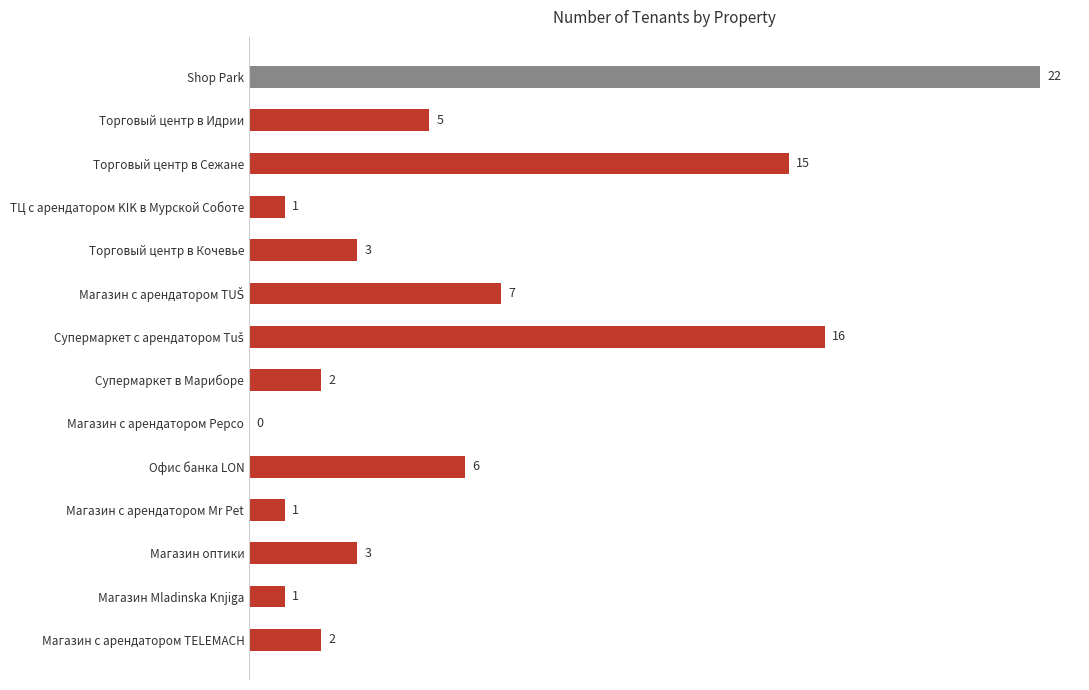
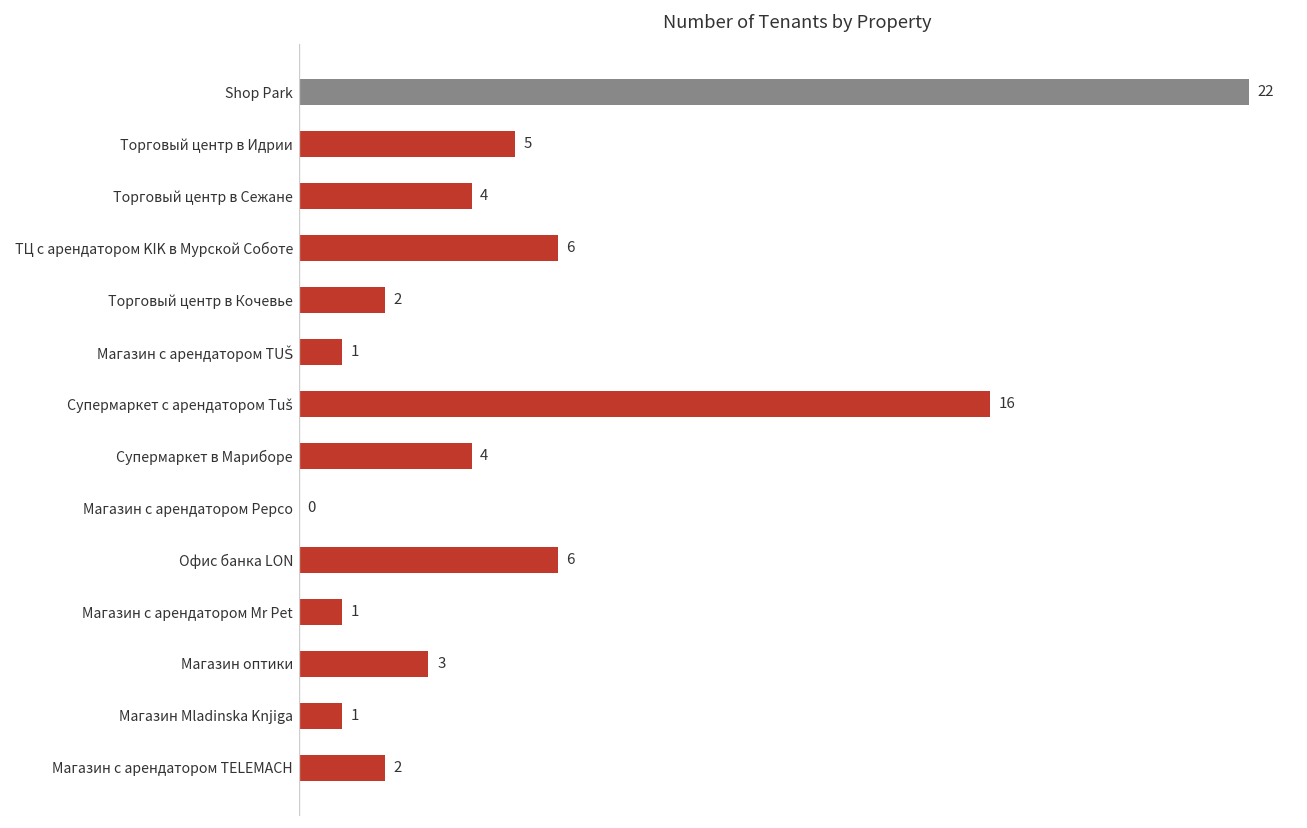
  {
    "Shop Park": 22,
    "Торговый центр в Идрии": 5,
-   "Торговый центр в Сежане": 15,
-   "ТЦ с арендатором KIK в Мурской Соботе": 1,
-   "Торговый центр в Кочевье": 3,
-   "Магазин с арендатором TUŠ": 7,
+   "Торговый центр в Сежане": 4,
+   "ТЦ с арендатором KIK в Мурской Соботе": 6,
+   "Торговый центр в Кочевье": 2,
+   "Магазин с арендатором TUŠ": 1,
    "Супермаркет с арендатором Tuš": 16,
-   "Супермаркет в Мариборе": 2,
+   "Супермаркет в Мариборе": 4,
    "Магазин с арендатором Pepco": 0,
    "Офис банка LON": 6,
    "Магазин с арендатором Mr Pet": 1,
    "Магазин оптики": 3,
    "Магазин Mladinska Knjiga": 1,
    "Магазин с арендатором TELEMACH": 2
  }
